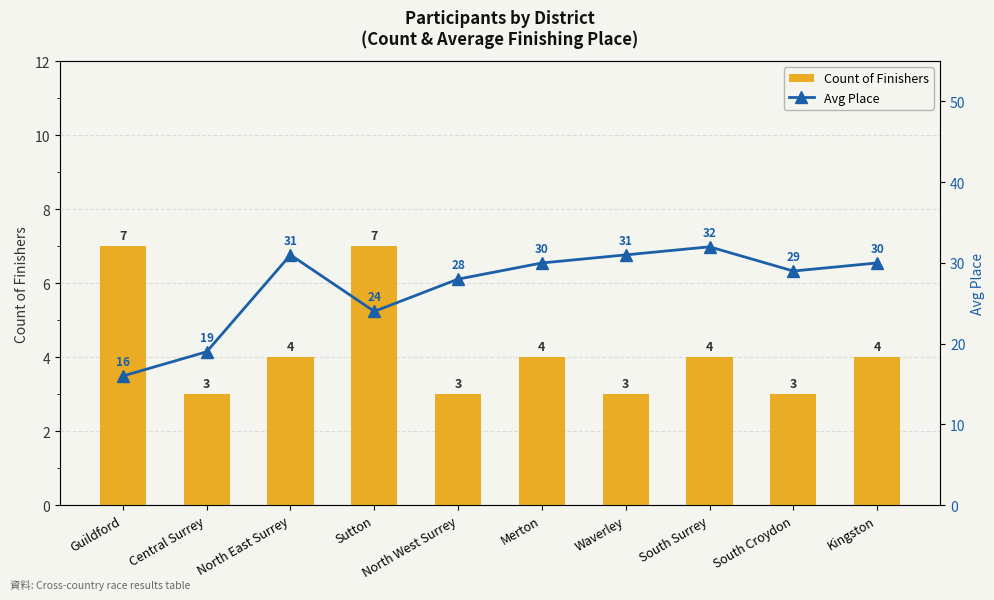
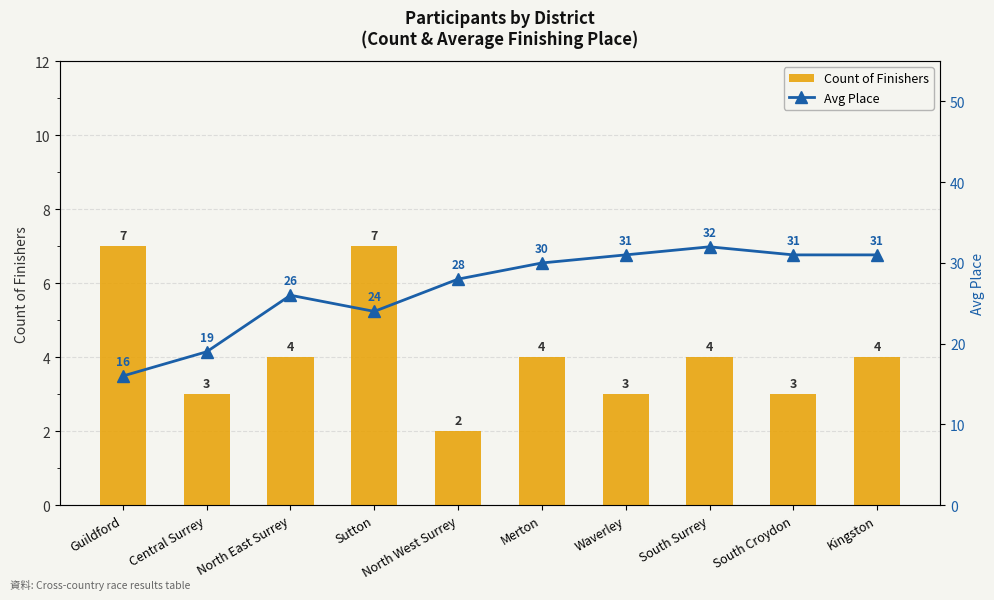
  {
    "Count of Finishers": {
      "Guildford": 7,
      "Central Surrey": 3,
      "North East Surrey": 4,
      "Sutton": 7,
-     "North West Surrey": 3,
+     "North West Surrey": 2,
      "Merton": 4,
      "Waverley": 3,
      "South Surrey": 4,
      "South Croydon": 3,
      "Kingston": 4
    },
    "Avg Place": {
      "Guildford": 16,
      "Central Surrey": 19,
-     "North East Surrey": 31,
+     "North East Surrey": 26,
      "Sutton": 24,
      "North West Surrey": 28,
      "Merton": 30,
      "Waverley": 31,
      "South Surrey": 32,
-     "South Croydon": 29,
-     "Kingston": 30
+     "South Croydon": 31,
+     "Kingston": 31
    }
  }
